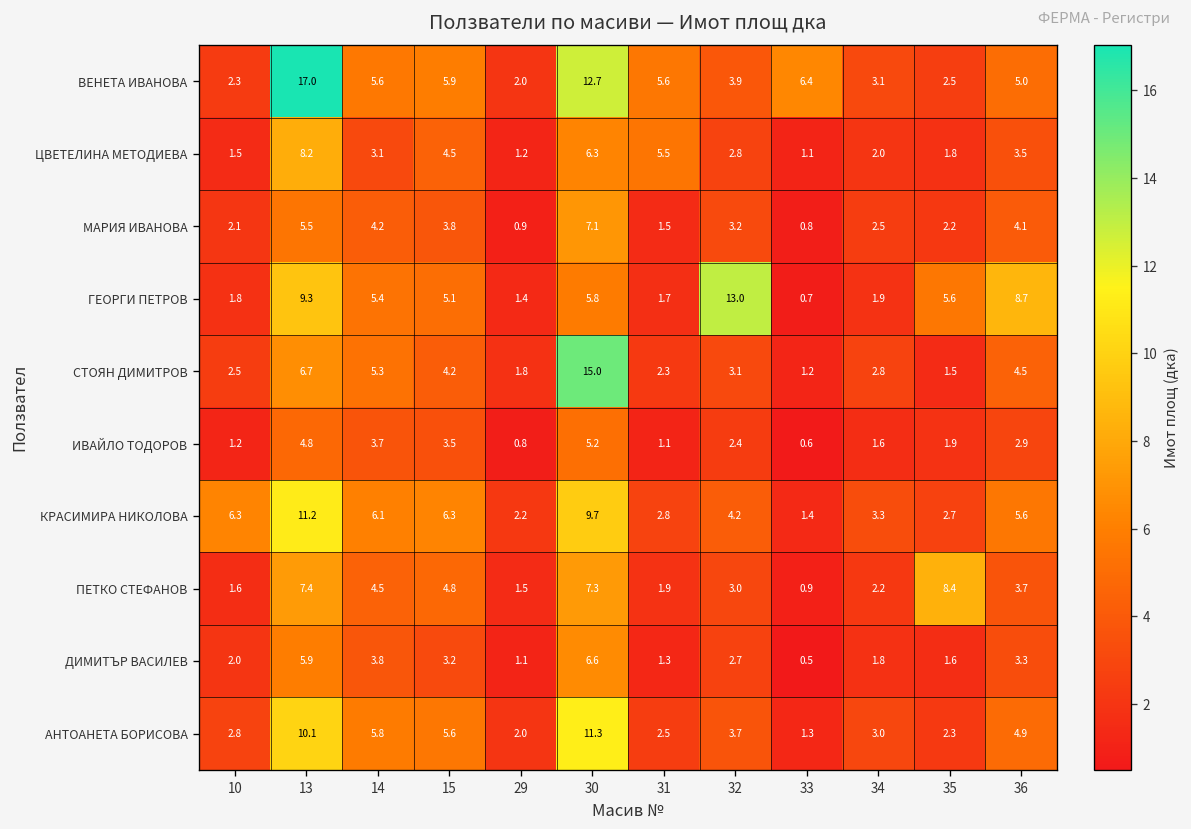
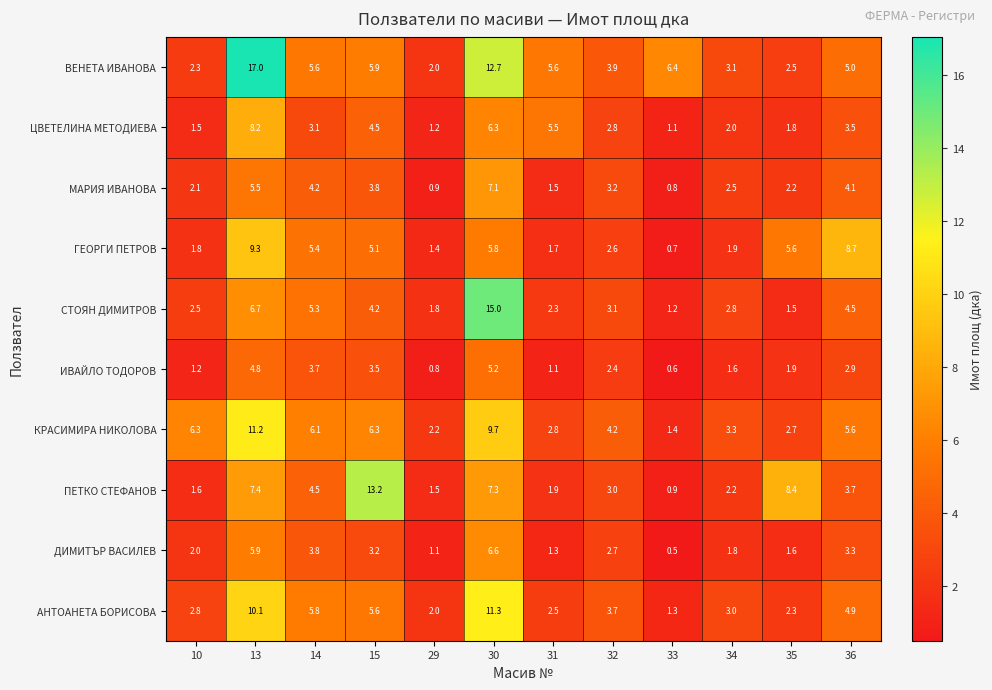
  {
    "ВЕНЕТА ИВАНОВА": {
      "10": 2.3,
      "13": 17.0,
      "14": 5.6,
      "15": 5.9,
      "29": 2.0,
      "30": 12.7,
      "31": 5.6,
      "32": 3.9,
      "33": 6.4,
      "34": 3.1,
      "35": 2.5,
      "36": 5.0
    },
    "ЦВЕТЕЛИНА МЕТОДИЕВА": {
      "10": 1.5,
      "13": 8.2,
      "14": 3.1,
      "15": 4.5,
      "29": 1.2,
      "30": 6.3,
      "31": 5.5,
      "32": 2.8,
      "33": 1.1,
      "34": 2.0,
      "35": 1.8,
      "36": 3.5
    },
    "МАРИЯ ИВАНОВА": {
      "10": 2.1,
      "13": 5.5,
      "14": 4.2,
      "15": 3.8,
      "29": 0.9,
      "30": 7.1,
      "31": 1.5,
      "32": 3.2,
      "33": 0.8,
      "34": 2.5,
      "35": 2.2,
      "36": 4.1
    },
    "ГЕОРГИ ПЕТРОВ": {
      "10": 1.8,
      "13": 9.3,
      "14": 5.4,
      "15": 5.1,
      "29": 1.4,
      "30": 5.8,
      "31": 1.7,
-     "32": 13.0,
+     "32": 2.6,
      "33": 0.7,
      "34": 1.9,
      "35": 5.6,
      "36": 8.7
    },
    "СТОЯН ДИМИТРОВ": {
      "10": 2.5,
      "13": 6.7,
      "14": 5.3,
      "15": 4.2,
      "29": 1.8,
      "30": 15.0,
      "31": 2.3,
      "32": 3.1,
      "33": 1.2,
      "34": 2.8,
      "35": 1.5,
      "36": 4.5
    },
    "ИВАЙЛО ТОДОРОВ": {
      "10": 1.2,
      "13": 4.8,
      "14": 3.7,
      "15": 3.5,
      "29": 0.8,
      "30": 5.2,
      "31": 1.1,
      "32": 2.4,
      "33": 0.6,
      "34": 1.6,
      "35": 1.9,
      "36": 2.9
    },
    "КРАСИМИРА НИКОЛОВА": {
      "10": 6.3,
      "13": 11.2,
      "14": 6.1,
      "15": 6.3,
      "29": 2.2,
      "30": 9.7,
      "31": 2.8,
      "32": 4.2,
      "33": 1.4,
      "34": 3.3,
      "35": 2.7,
      "36": 5.6
    },
    "ПЕТКО СТЕФАНОВ": {
      "10": 1.6,
      "13": 7.4,
      "14": 4.5,
-     "15": 4.8,
+     "15": 13.2,
      "29": 1.5,
      "30": 7.3,
      "31": 1.9,
      "32": 3.0,
      "33": 0.9,
      "34": 2.2,
      "35": 8.4,
      "36": 3.7
    },
    "ДИМИТЪР ВАСИЛЕВ": {
      "10": 2.0,
      "13": 5.9,
      "14": 3.8,
      "15": 3.2,
      "29": 1.1,
      "30": 6.6,
      "31": 1.3,
      "32": 2.7,
      "33": 0.5,
      "34": 1.8,
      "35": 1.6,
      "36": 3.3
    },
    "АНТОАНЕТА БОРИСОВА": {
      "10": 2.8,
      "13": 10.1,
      "14": 5.8,
      "15": 5.6,
      "29": 2.0,
      "30": 11.3,
      "31": 2.5,
      "32": 3.7,
      "33": 1.3,
      "34": 3.0,
      "35": 2.3,
      "36": 4.9
    }
  }
